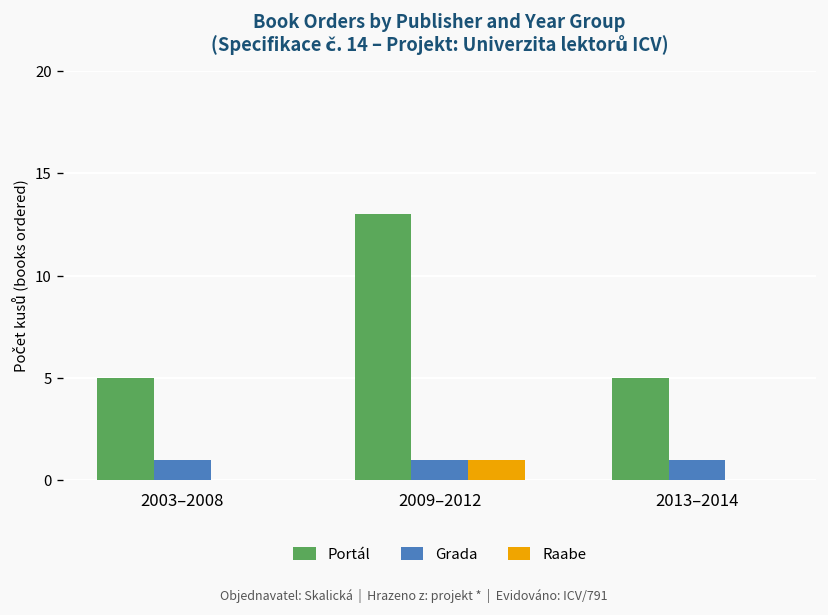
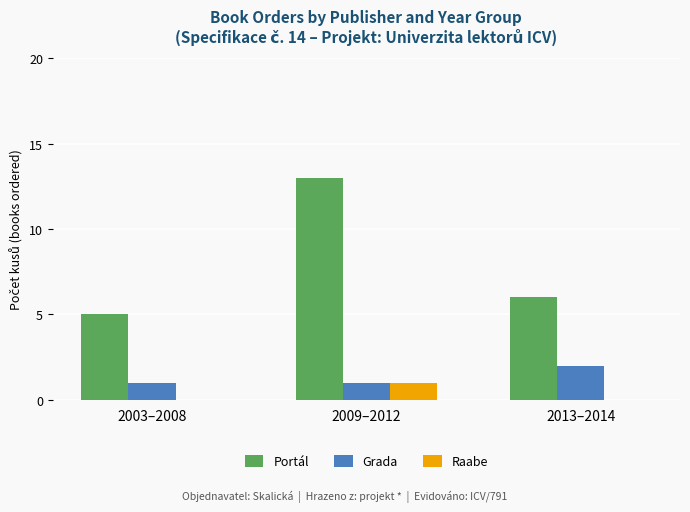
  {
    "Portál": {
      "2003–2008": 5,
      "2009–2012": 13,
-     "2013–2014": 5
+     "2013–2014": 6
    },
    "Grada": {
      "2003–2008": 1,
      "2009–2012": 1,
-     "2013–2014": 1
+     "2013–2014": 2
    },
    "Raabe": {
      "2003–2008": 0,
      "2009–2012": 1,
      "2013–2014": 0
    }
  }
